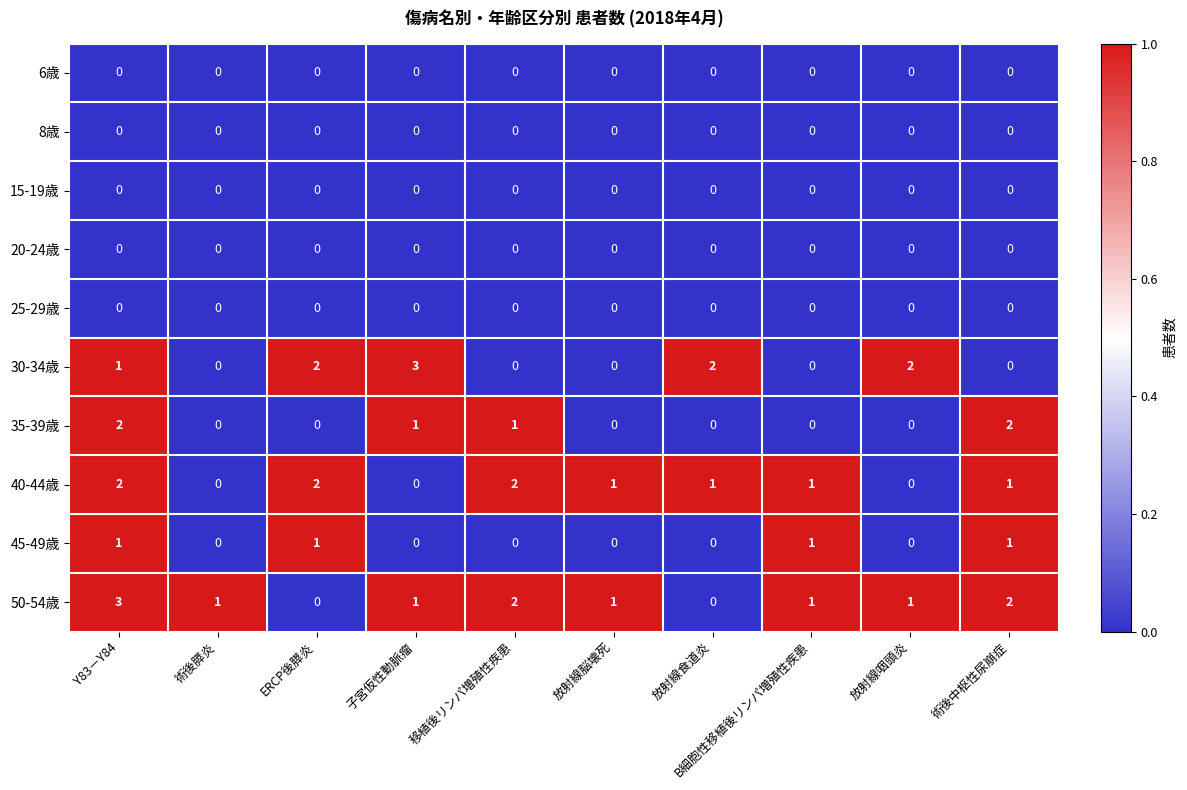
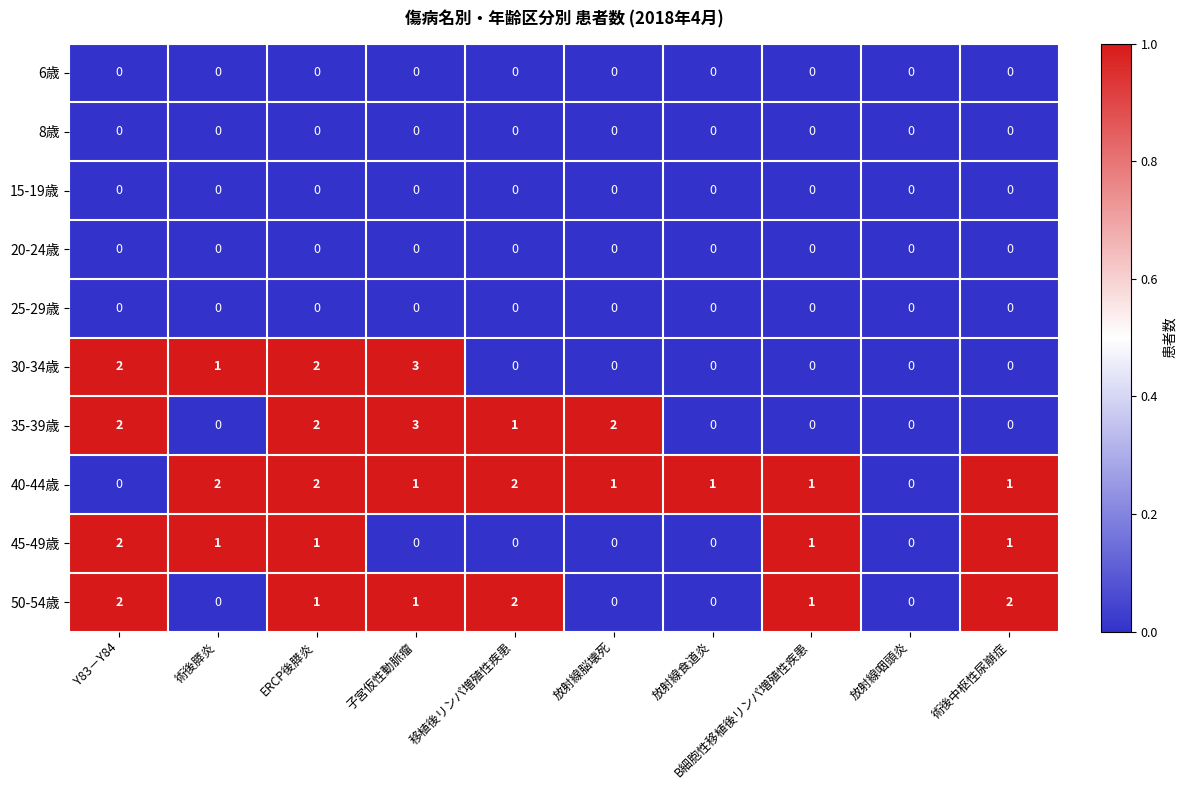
  {
    "6歳": {
      "Y83－Y84": 0,
      "術後膵炎": 0,
      "ERCP後膵炎": 0,
      "子宮仮性動脈瘤": 0,
      "移植後リンパ増殖性疾患": 0,
      "放射線脳壊死": 0,
      "放射線食道炎": 0,
      "B細胞性移植後リンパ増殖性疾患": 0,
      "放射線咽頭炎": 0,
      "術後中枢性尿崩症": 0
    },
    "8歳": {
      "Y83－Y84": 0,
      "術後膵炎": 0,
      "ERCP後膵炎": 0,
      "子宮仮性動脈瘤": 0,
      "移植後リンパ増殖性疾患": 0,
      "放射線脳壊死": 0,
      "放射線食道炎": 0,
      "B細胞性移植後リンパ増殖性疾患": 0,
      "放射線咽頭炎": 0,
      "術後中枢性尿崩症": 0
    },
    "15-19歳": {
      "Y83－Y84": 0,
      "術後膵炎": 0,
      "ERCP後膵炎": 0,
      "子宮仮性動脈瘤": 0,
      "移植後リンパ増殖性疾患": 0,
      "放射線脳壊死": 0,
      "放射線食道炎": 0,
      "B細胞性移植後リンパ増殖性疾患": 0,
      "放射線咽頭炎": 0,
      "術後中枢性尿崩症": 0
    },
    "20-24歳": {
      "Y83－Y84": 0,
      "術後膵炎": 0,
      "ERCP後膵炎": 0,
      "子宮仮性動脈瘤": 0,
      "移植後リンパ増殖性疾患": 0,
      "放射線脳壊死": 0,
      "放射線食道炎": 0,
      "B細胞性移植後リンパ増殖性疾患": 0,
      "放射線咽頭炎": 0,
      "術後中枢性尿崩症": 0
    },
    "25-29歳": {
      "Y83－Y84": 0,
      "術後膵炎": 0,
      "ERCP後膵炎": 0,
      "子宮仮性動脈瘤": 0,
      "移植後リンパ増殖性疾患": 0,
      "放射線脳壊死": 0,
      "放射線食道炎": 0,
      "B細胞性移植後リンパ増殖性疾患": 0,
      "放射線咽頭炎": 0,
      "術後中枢性尿崩症": 0
    },
    "30-34歳": {
-     "Y83－Y84": 1,
-     "術後膵炎": 0,
+     "Y83－Y84": 2,
+     "術後膵炎": 1,
      "ERCP後膵炎": 2,
      "子宮仮性動脈瘤": 3,
      "移植後リンパ増殖性疾患": 0,
      "放射線脳壊死": 0,
-     "放射線食道炎": 2,
+     "放射線食道炎": 0,
      "B細胞性移植後リンパ増殖性疾患": 0,
-     "放射線咽頭炎": 2,
+     "放射線咽頭炎": 0,
      "術後中枢性尿崩症": 0
    },
    "35-39歳": {
      "Y83－Y84": 2,
      "術後膵炎": 0,
-     "ERCP後膵炎": 0,
-     "子宮仮性動脈瘤": 1,
+     "ERCP後膵炎": 2,
+     "子宮仮性動脈瘤": 3,
      "移植後リンパ増殖性疾患": 1,
-     "放射線脳壊死": 0,
+     "放射線脳壊死": 2,
      "放射線食道炎": 0,
      "B細胞性移植後リンパ増殖性疾患": 0,
      "放射線咽頭炎": 0,
-     "術後中枢性尿崩症": 2
+     "術後中枢性尿崩症": 0
    },
    "40-44歳": {
-     "Y83－Y84": 2,
-     "術後膵炎": 0,
+     "Y83－Y84": 0,
+     "術後膵炎": 2,
      "ERCP後膵炎": 2,
-     "子宮仮性動脈瘤": 0,
+     "子宮仮性動脈瘤": 1,
      "移植後リンパ増殖性疾患": 2,
      "放射線脳壊死": 1,
      "放射線食道炎": 1,
      "B細胞性移植後リンパ増殖性疾患": 1,
      "放射線咽頭炎": 0,
      "術後中枢性尿崩症": 1
    },
    "45-49歳": {
-     "Y83－Y84": 1,
-     "術後膵炎": 0,
+     "Y83－Y84": 2,
+     "術後膵炎": 1,
      "ERCP後膵炎": 1,
      "子宮仮性動脈瘤": 0,
      "移植後リンパ増殖性疾患": 0,
      "放射線脳壊死": 0,
      "放射線食道炎": 0,
      "B細胞性移植後リンパ増殖性疾患": 1,
      "放射線咽頭炎": 0,
      "術後中枢性尿崩症": 1
    },
    "50-54歳": {
-     "Y83－Y84": 3,
-     "術後膵炎": 1,
-     "ERCP後膵炎": 0,
+     "Y83－Y84": 2,
+     "術後膵炎": 0,
+     "ERCP後膵炎": 1,
      "子宮仮性動脈瘤": 1,
      "移植後リンパ増殖性疾患": 2,
-     "放射線脳壊死": 1,
+     "放射線脳壊死": 0,
      "放射線食道炎": 0,
      "B細胞性移植後リンパ増殖性疾患": 1,
-     "放射線咽頭炎": 1,
+     "放射線咽頭炎": 0,
      "術後中枢性尿崩症": 2
    }
  }
